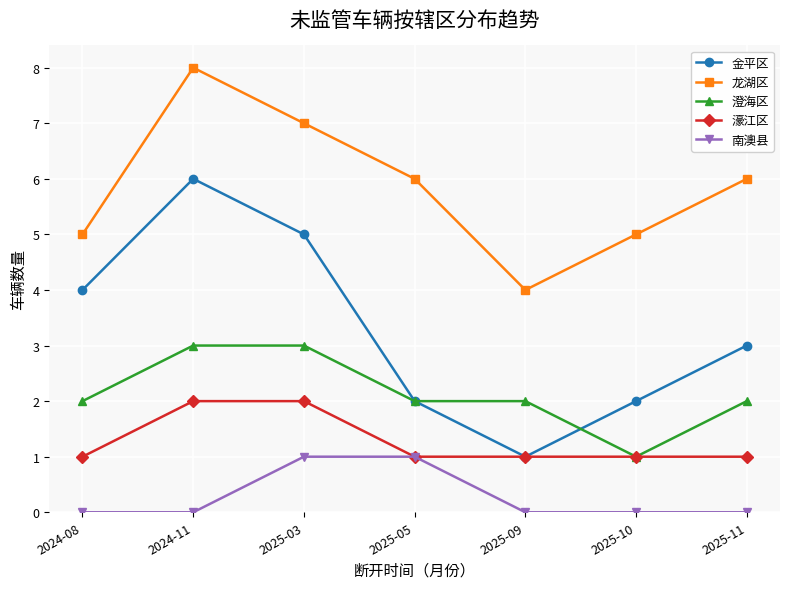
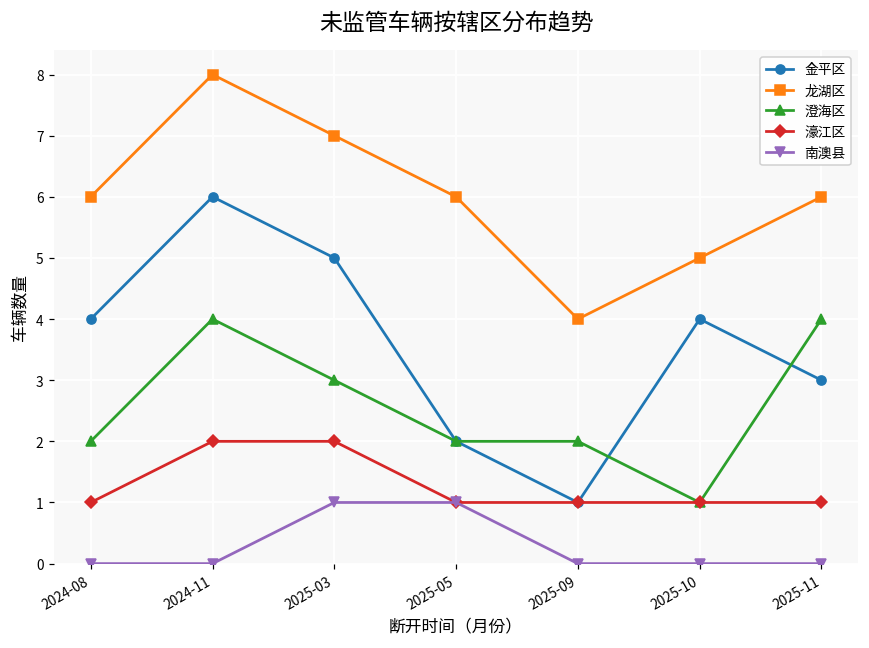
  {
    "金平区": {
      "2024-08": 4,
      "2024-11": 6,
      "2025-03": 5,
-     "2025-10": 2,
+     "2025-10": 4,
      "2025-11": 3
    },
    "龙湖区": {
-     "2024-08": 5,
+     "2024-08": 6,
      "2024-11": 8,
      "2025-03": 7,
      "2025-05": 6,
      "2025-09": 4,
      "2025-10": 5,
      "2025-11": 6
    },
    "澄海区": {
      "2024-08": 2,
-     "2024-11": 3,
+     "2024-11": 4,
      "2025-03": 3,
      "2025-09": 2,
-     "2025-11": 2
+     "2025-11": 4
    },
    "濠江区": {
      "2024-08": 1,
      "2024-11": 2,
      "2025-03": 2,
      "2025-11": 1
    },
    "南澳县": {
      "2024-08": 0,
      "2024-11": 0,
      "2025-03": 1,
      "2025-09": 0,
      "2025-10": 0,
      "2025-11": 0
    }
  }
